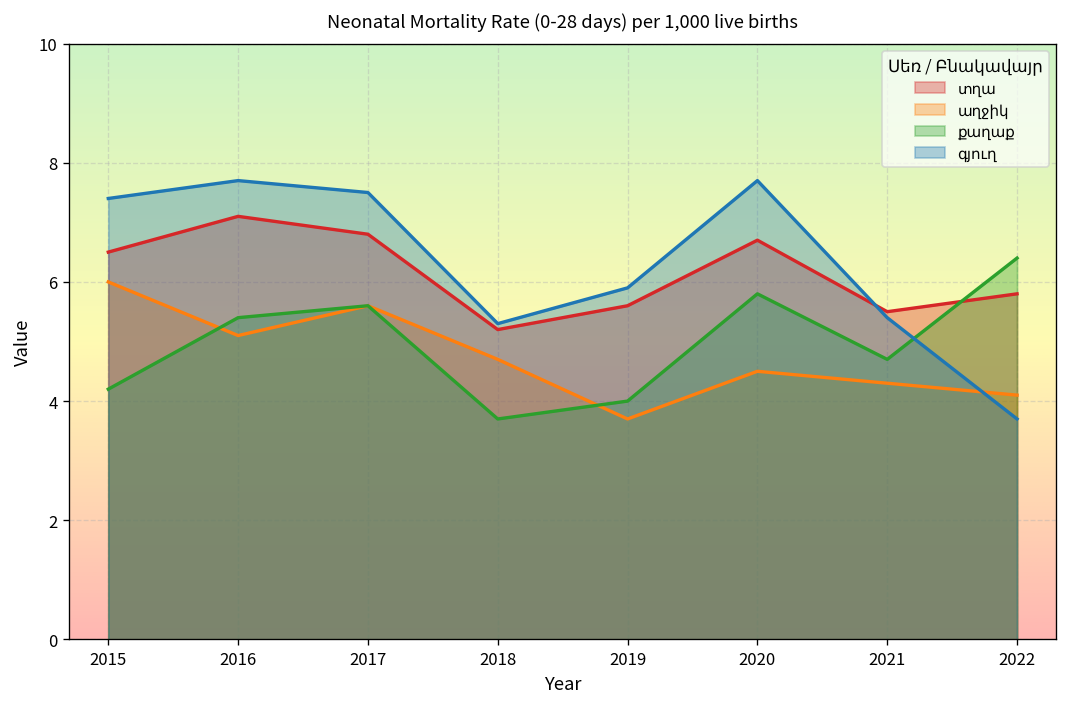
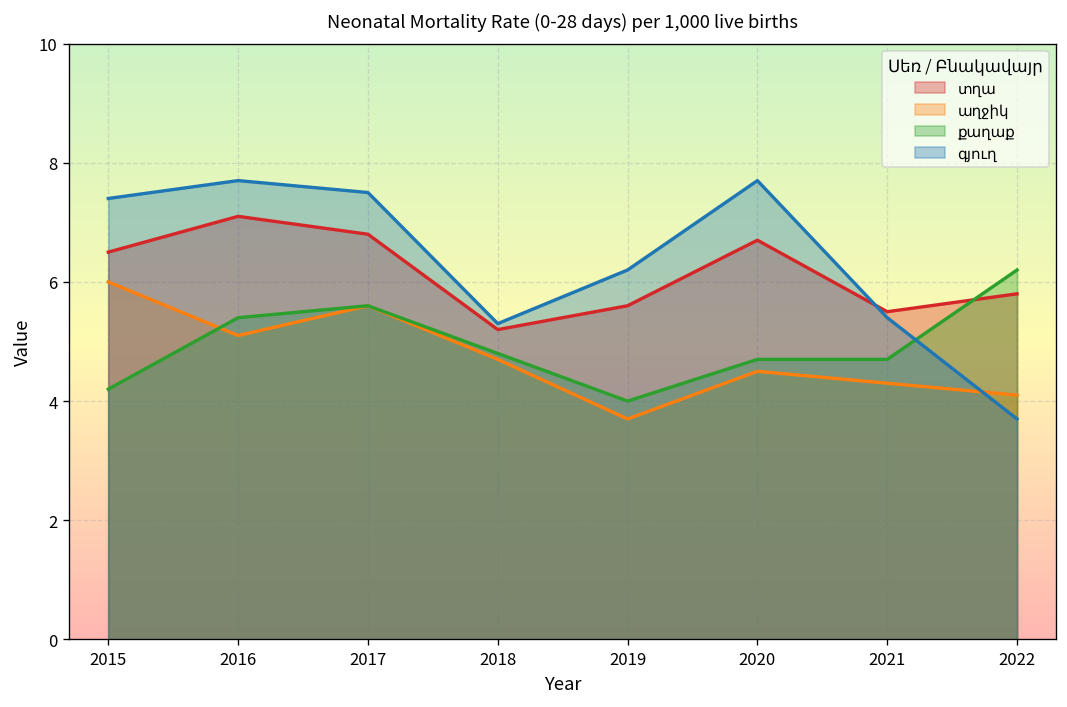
  {
    "քաղաք": {
      "2015": 4.2,
      "2016": 5.4,
-     "2018": 3.7,
+     "2018": 4.8,
      "2019": 4.0,
-     "2020": 5.8,
+     "2020": 4.7,
      "2021": 4.7,
-     "2022": 6.4
+     "2022": 6.2
    },
    "գյուղ": {
      "2015": 7.4,
      "2016": 7.7,
      "2017": 7.5,
      "2018": 5.3,
-     "2019": 5.9,
+     "2019": 6.2,
      "2020": 7.7,
      "2021": 5.4,
      "2022": 3.7
    }
  }
